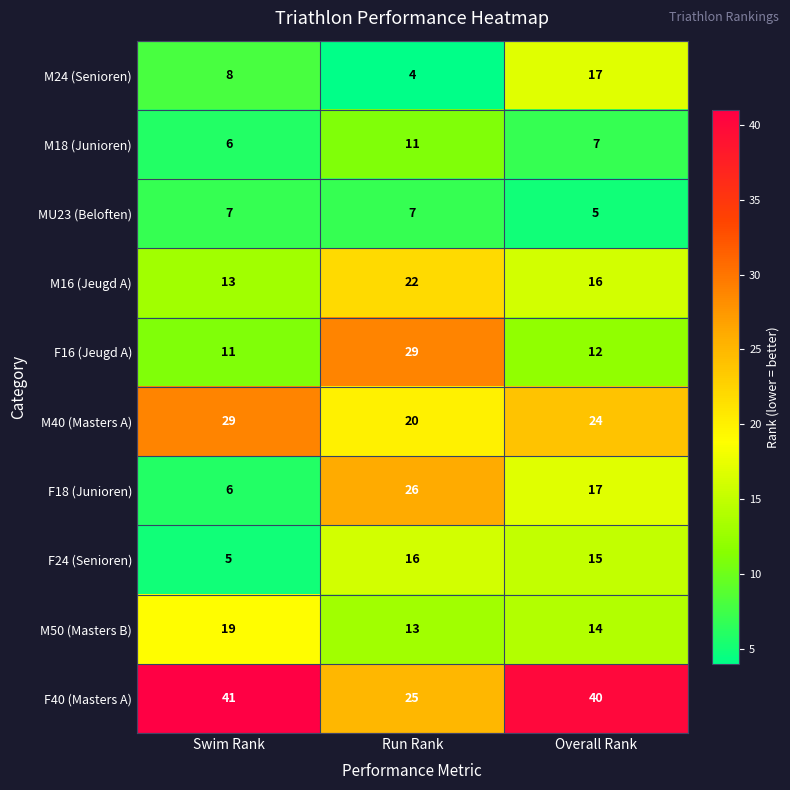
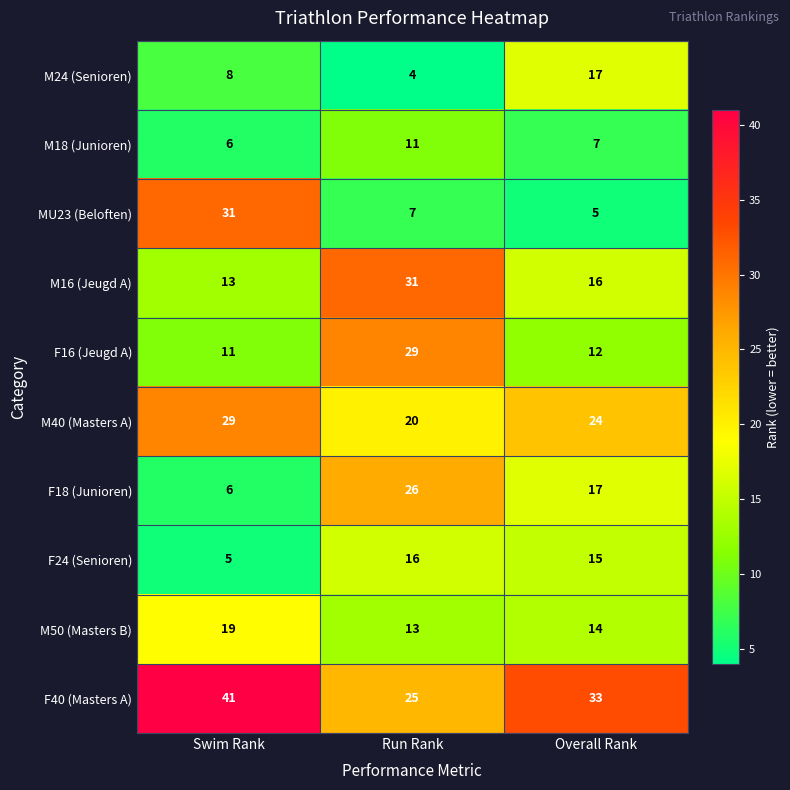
  {
    "M24 (Senioren)": {
      "Swim Rank": 8,
      "Run Rank": 4,
      "Overall Rank": 17
    },
    "M18 (Junioren)": {
      "Swim Rank": 6,
      "Run Rank": 11,
      "Overall Rank": 7
    },
    "MU23 (Beloften)": {
-     "Swim Rank": 7,
+     "Swim Rank": 31,
      "Run Rank": 7,
      "Overall Rank": 5
    },
    "M16 (Jeugd A)": {
      "Swim Rank": 13,
-     "Run Rank": 22,
+     "Run Rank": 31,
      "Overall Rank": 16
    },
    "F16 (Jeugd A)": {
      "Swim Rank": 11,
      "Run Rank": 29,
      "Overall Rank": 12
    },
    "M40 (Masters A)": {
      "Swim Rank": 29,
      "Run Rank": 20,
      "Overall Rank": 24
    },
    "F18 (Junioren)": {
      "Swim Rank": 6,
      "Run Rank": 26,
      "Overall Rank": 17
    },
    "F24 (Senioren)": {
      "Swim Rank": 5,
      "Run Rank": 16,
      "Overall Rank": 15
    },
    "M50 (Masters B)": {
      "Swim Rank": 19,
      "Run Rank": 13,
      "Overall Rank": 14
    },
    "F40 (Masters A)": {
      "Swim Rank": 41,
      "Run Rank": 25,
-     "Overall Rank": 40
+     "Overall Rank": 33
    }
  }
